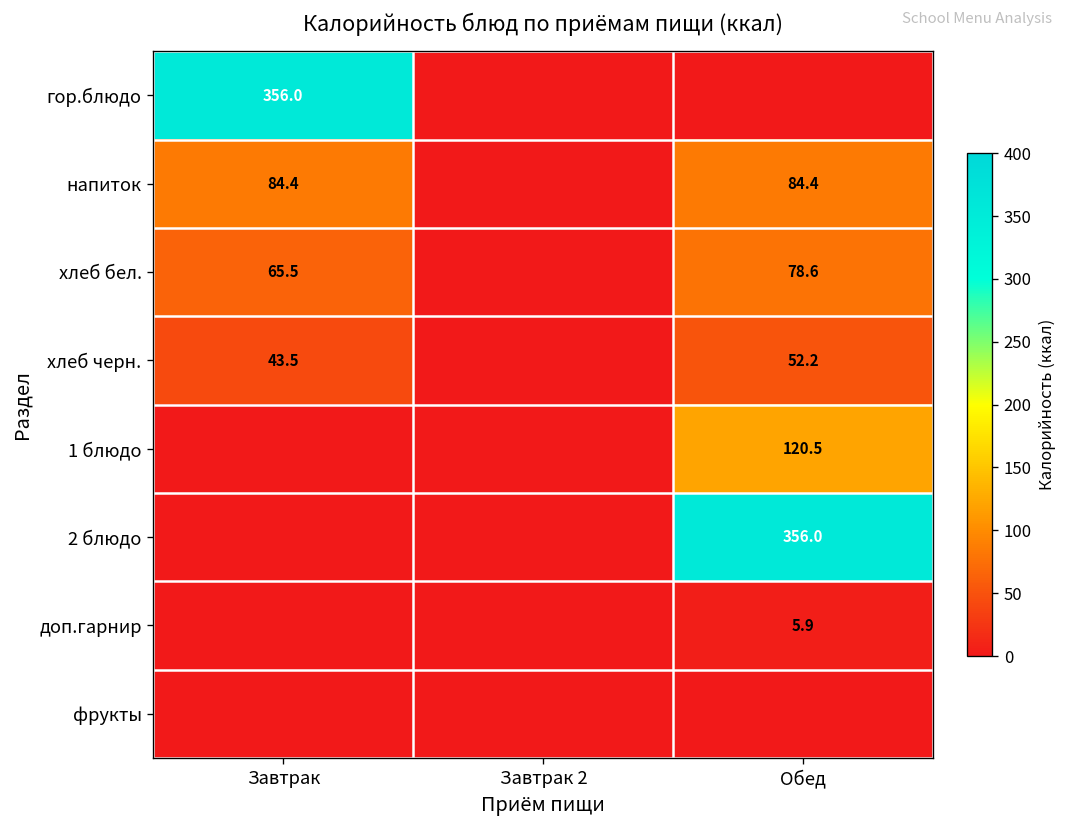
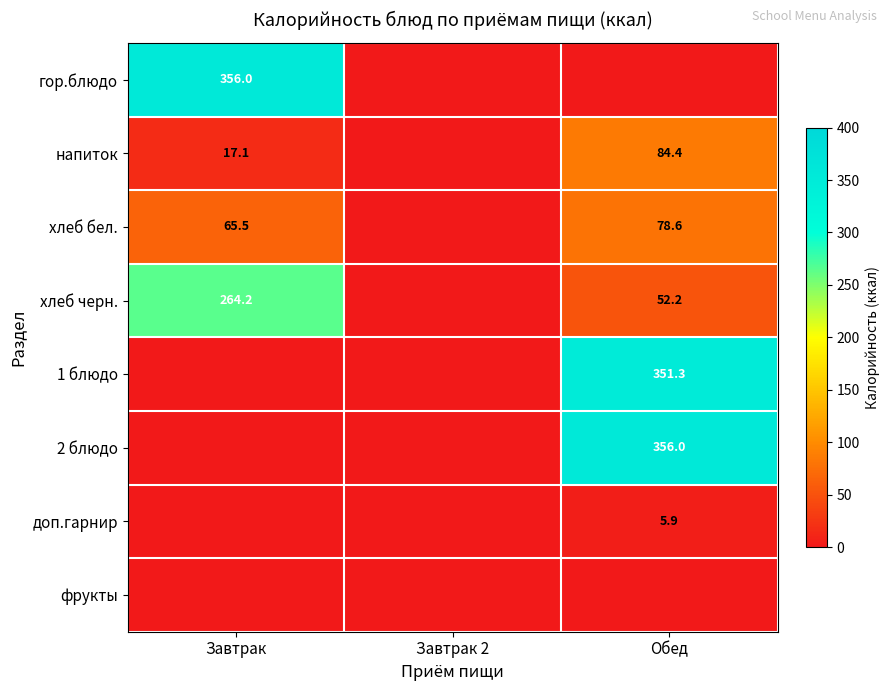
  {
    "гор.блюдо": {
      "Завтрак": 356.0
    },
    "напиток": {
-     "Завтрак": 84.4,
+     "Завтрак": 17.1,
      "Обед": 84.4
    },
    "хлеб бел.": {
      "Завтрак": 65.5,
      "Обед": 78.6
    },
    "хлеб черн.": {
-     "Завтрак": 43.5,
+     "Завтрак": 264.2,
      "Обед": 52.2
    },
    "1 блюдо": {
-     "Обед": 120.5
+     "Обед": 351.3
    },
    "2 блюдо": {
      "Обед": 356.0
    },
    "доп.гарнир": {
      "Обед": 5.9
    }
  }
